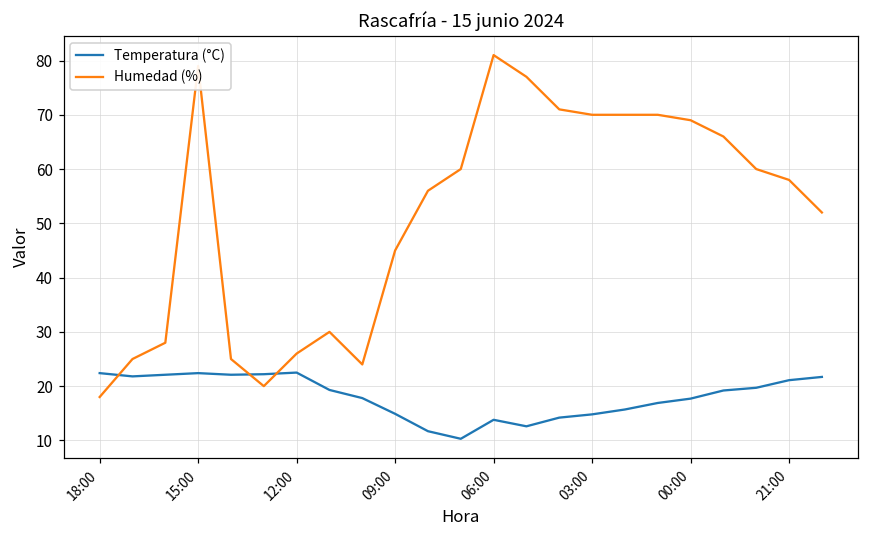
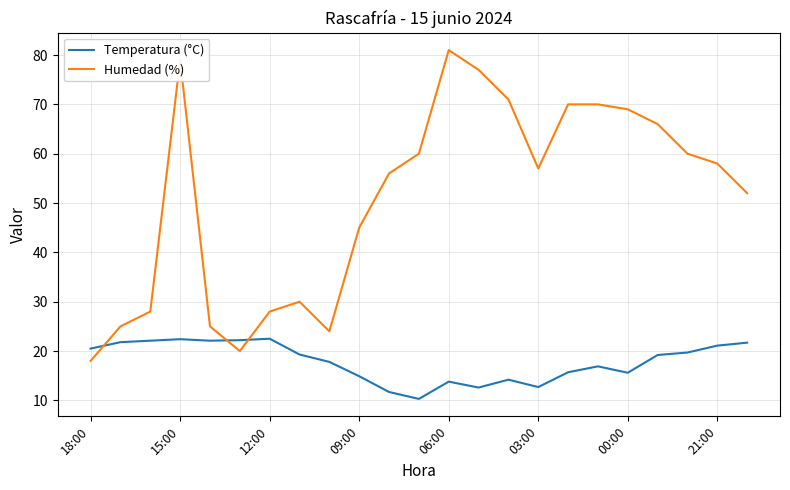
  {
    "Temperatura (°C)": {
-     "18:00": 22,
+     "18:00": 21,
      "15:00": 22,
      "12:00": 23,
      "09:00": 15,
      "06:00": 14,
-     "03:00": 15,
-     "00:00": 18,
+     "03:00": 13,
+     "00:00": 16,
      "21:00": 21
    },
    "Humedad (%)": {
      "18:00": 18,
-     "12:00": 26,
+     "12:00": 28,
      "09:00": 45,
      "06:00": 81,
-     "03:00": 70,
+     "03:00": 57,
      "00:00": 69,
      "21:00": 58
    }
  }
